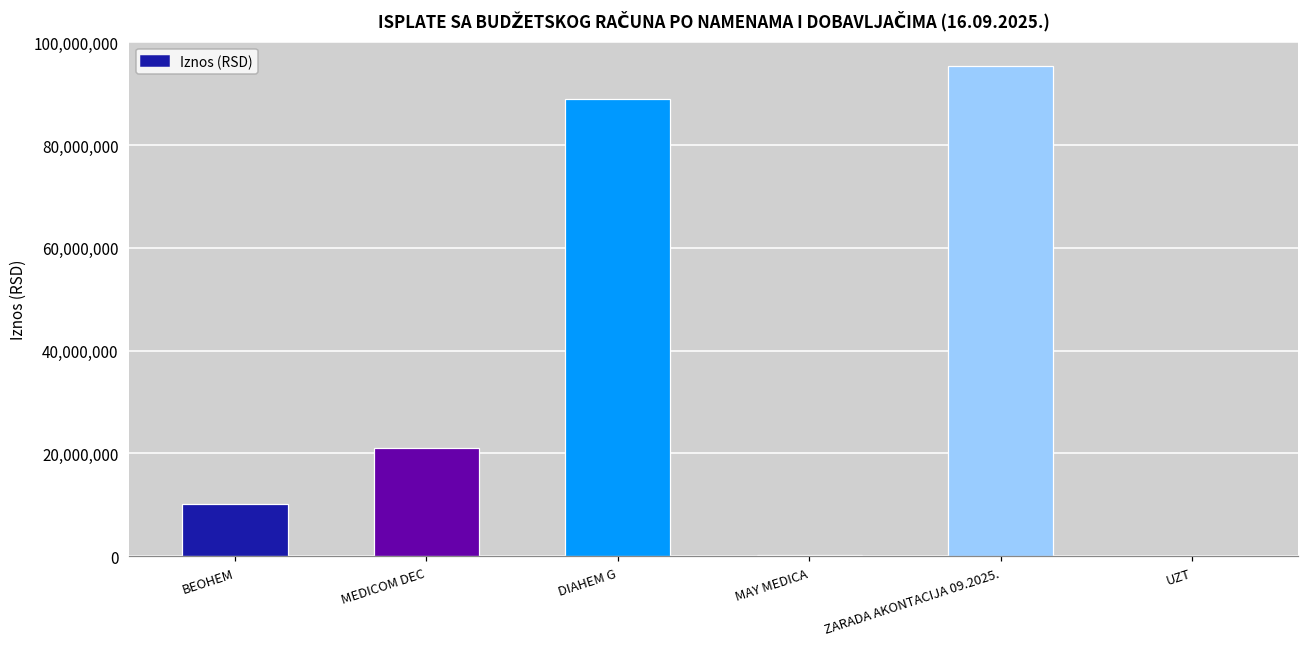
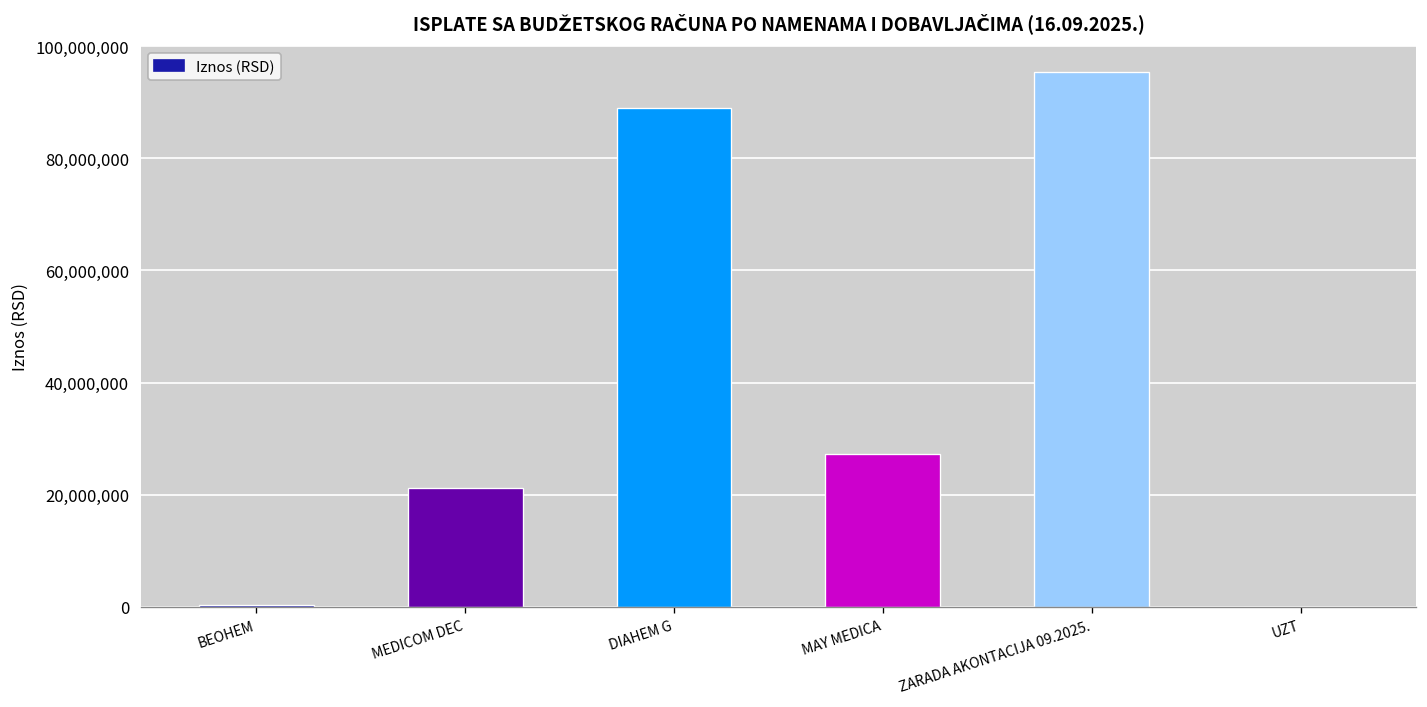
  {
-   "BEOHEM": "10,000,000",
+   "BEOHEM": "0",
    "MEDICOM DEC": "21,000,000",
    "DIAHEM G": "89,000,000",
-   "MAY MEDICA": "0",
+   "MAY MEDICA": "27,000,000",
    "ZARADA AKONTACIJA 09.2025.": "95,000,000"
  }
